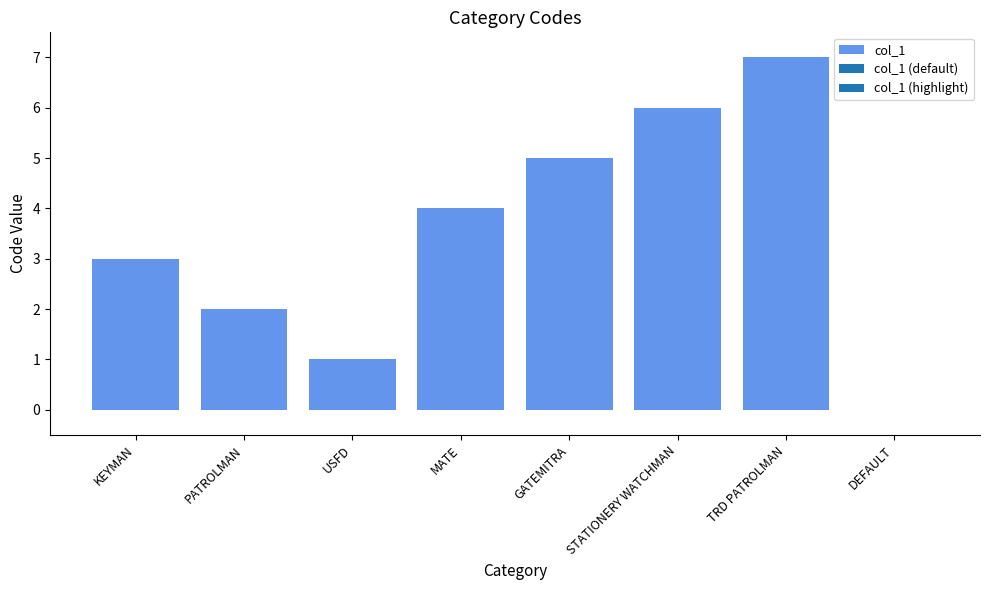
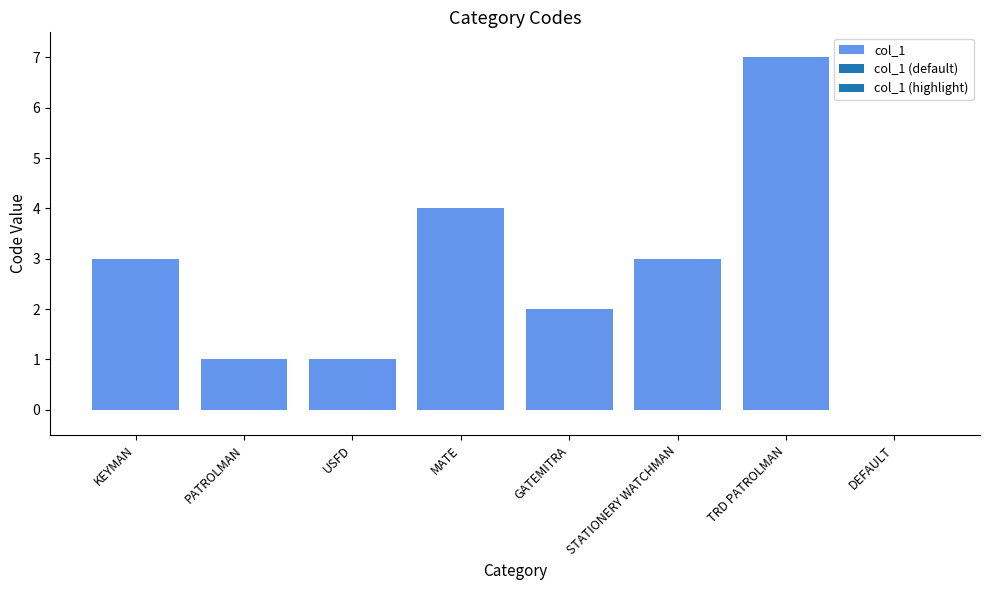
  {
    "KEYMAN": 3,
-   "PATROLMAN": 2,
+   "PATROLMAN": 1,
    "USFD": 1,
    "MATE": 4,
-   "GATEMITRA": 5,
-   "STATIONERY WATCHMAN": 6,
+   "GATEMITRA": 2,
+   "STATIONERY WATCHMAN": 3,
    "TRD PATROLMAN": 7,
    "DEFAULT": 0
  }
